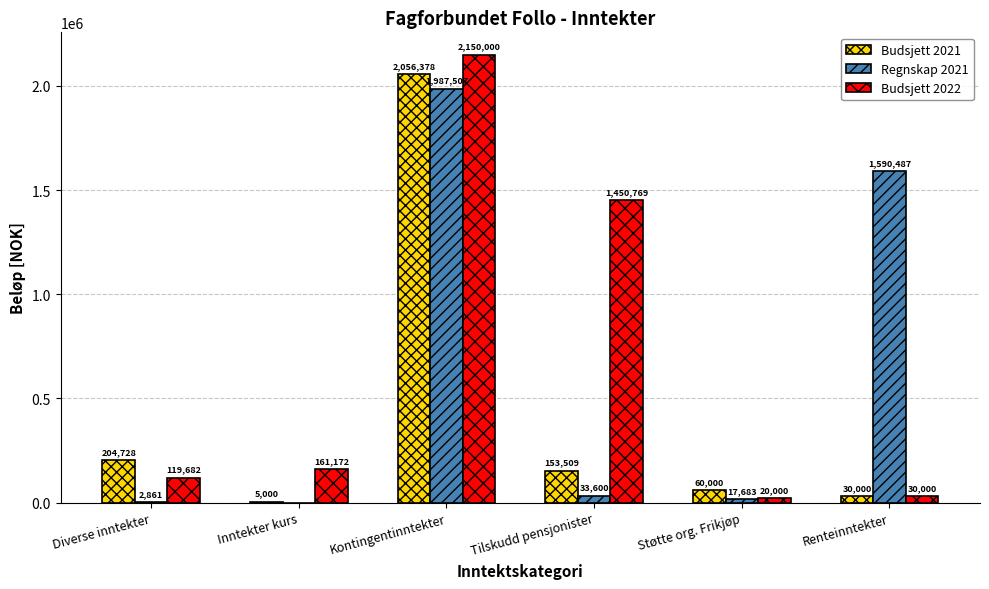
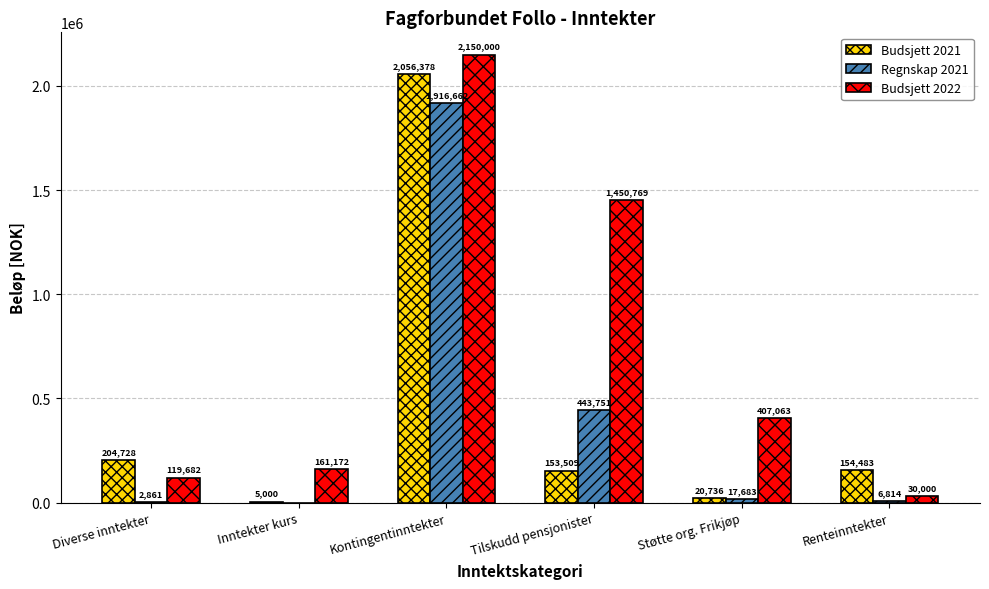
  {
    "Budsjett 2021": {
      "Diverse inntekter": "204,728",
      "Inntekter kurs": "5,000",
      "Kontingentinntekter": "2,056,378",
      "Tilskudd pensjonister": "153,509",
-     "Støtte org. Frikjøp": "60,000",
-     "Renteinntekter": "30,000"
+     "Støtte org. Frikjøp": "20,736",
+     "Renteinntekter": "154,483"
    },
    "Regnskap 2021": {
      "Diverse inntekter": "2,861",
-     "Kontingentinntekter": "1,987,507",
-     "Tilskudd pensjonister": "33,600",
+     "Kontingentinntekter": "1,916,662",
+     "Tilskudd pensjonister": "443,751",
      "Støtte org. Frikjøp": "17,683",
-     "Renteinntekter": "1,590,487"
+     "Renteinntekter": "6,814"
    },
    "Budsjett 2022": {
      "Diverse inntekter": "119,682",
      "Inntekter kurs": "161,172",
      "Kontingentinntekter": "2,150,000",
      "Tilskudd pensjonister": "1,450,769",
-     "Støtte org. Frikjøp": "20,000",
+     "Støtte org. Frikjøp": "407,063",
      "Renteinntekter": "30,000"
    }
  }
